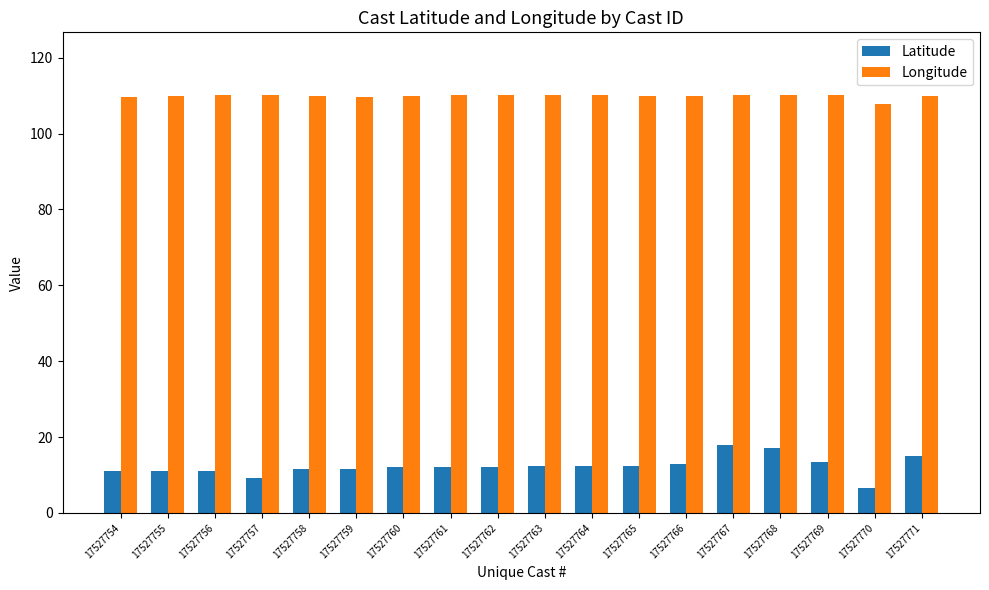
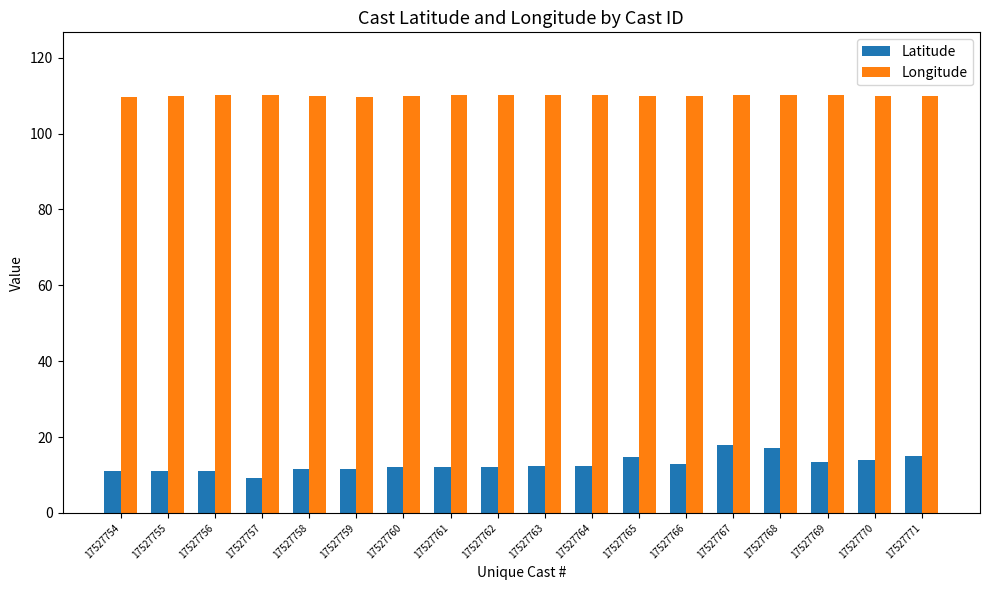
  {
    "Latitude": {
      "17527754": 11,
      "17527755": 11,
      "17527756": 11,
      "17527757": 9,
      "17527758": 11,
      "17527759": 11,
      "17527760": 12,
      "17527761": 12,
      "17527762": 12,
      "17527763": 12,
      "17527764": 12,
-     "17527765": 12,
+     "17527765": 15,
      "17527766": 13,
      "17527767": 18,
      "17527768": 17,
      "17527769": 13,
-     "17527770": 7,
+     "17527770": 14,
      "17527771": 15
    },
    "Longitude": {
      "17527754": 110,
      "17527755": 110,
      "17527756": 110,
      "17527757": 110,
      "17527758": 110,
      "17527759": 110,
      "17527760": 110,
      "17527761": 110,
      "17527762": 110,
      "17527763": 110,
      "17527764": 110,
      "17527765": 110,
      "17527766": 110,
      "17527767": 110,
      "17527768": 110,
      "17527769": 110,
-     "17527770": 108,
+     "17527770": 110,
      "17527771": 110
    }
  }
